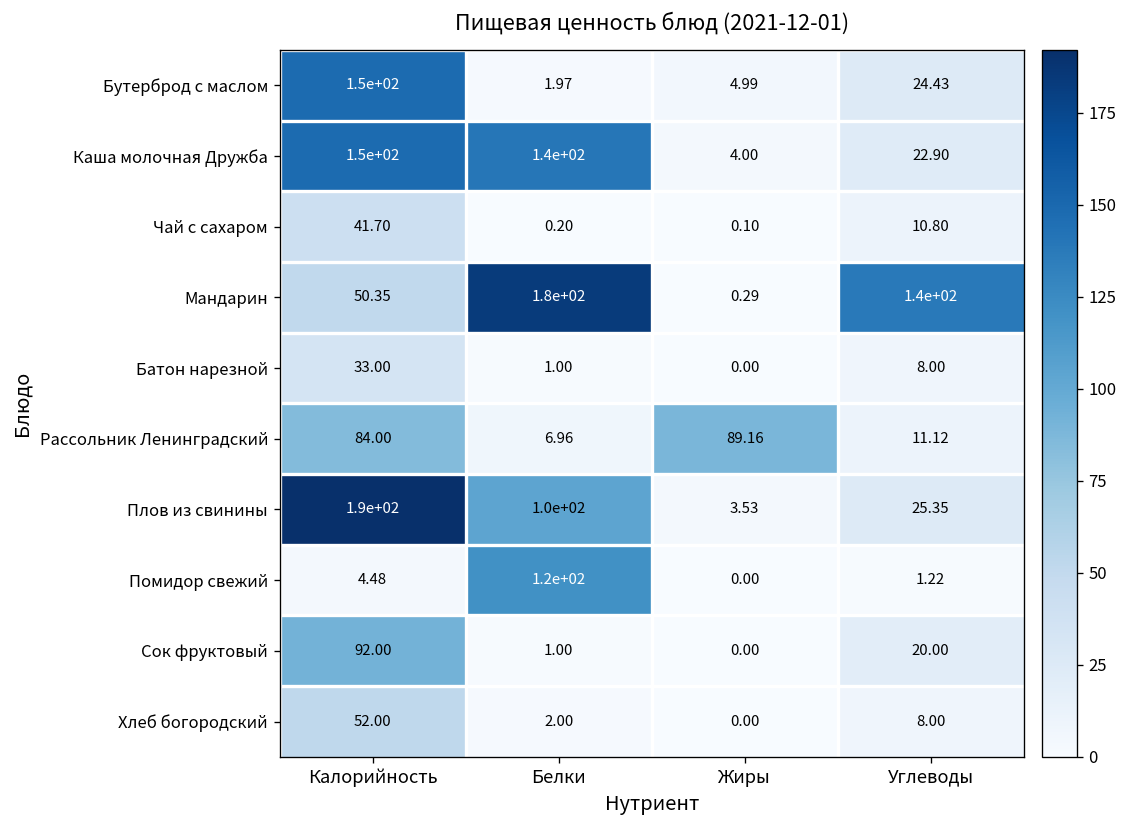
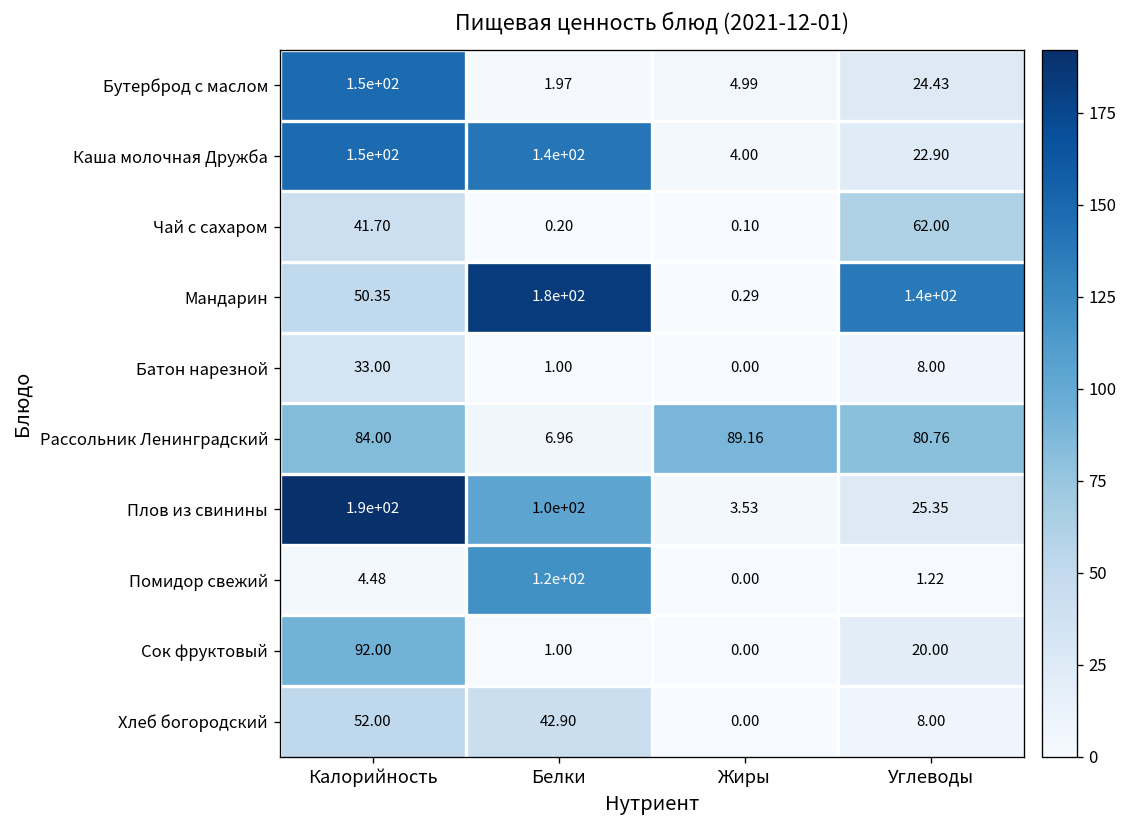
  {
    "Бутерброд с маслом": {
      "Калорийность": "1.5e+02",
      "Белки": "1.97",
      "Жиры": "4.99",
      "Углеводы": "24.43"
    },
    "Каша молочная Дружба": {
      "Калорийность": "1.5e+02",
      "Белки": "1.4e+02",
      "Жиры": "4.00",
      "Углеводы": "22.90"
    },
    "Чай с сахаром": {
      "Калорийность": "41.70",
      "Белки": "0.20",
      "Жиры": "0.10",
-     "Углеводы": "10.80"
+     "Углеводы": "62.00"
    },
    "Мандарин": {
      "Калорийность": "50.35",
      "Белки": "1.8e+02",
      "Жиры": "0.29",
      "Углеводы": "1.4e+02"
    },
    "Батон нарезной": {
      "Калорийность": "33.00",
      "Белки": "1.00",
      "Жиры": "0.00",
      "Углеводы": "8.00"
    },
    "Рассольник Ленинградский": {
      "Калорийность": "84.00",
      "Белки": "6.96",
      "Жиры": "89.16",
-     "Углеводы": "11.12"
+     "Углеводы": "80.76"
    },
    "Плов из свинины": {
      "Калорийность": "1.9e+02",
      "Белки": "1.0e+02",
      "Жиры": "3.53",
      "Углеводы": "25.35"
    },
    "Помидор свежий": {
      "Калорийность": "4.48",
      "Белки": "1.2e+02",
      "Жиры": "0.00",
      "Углеводы": "1.22"
    },
    "Сок фруктовый": {
      "Калорийность": "92.00",
      "Белки": "1.00",
      "Жиры": "0.00",
      "Углеводы": "20.00"
    },
    "Хлеб богородский": {
      "Калорийность": "52.00",
-     "Белки": "2.00",
+     "Белки": "42.90",
      "Жиры": "0.00",
      "Углеводы": "8.00"
    }
  }
